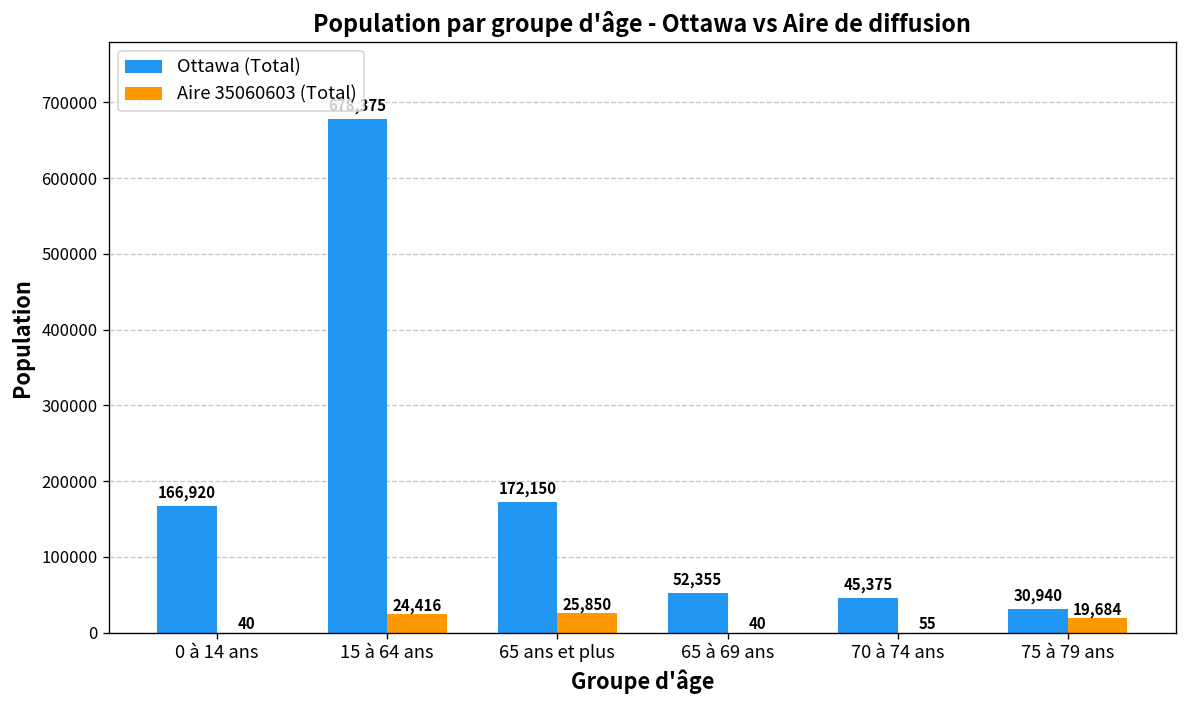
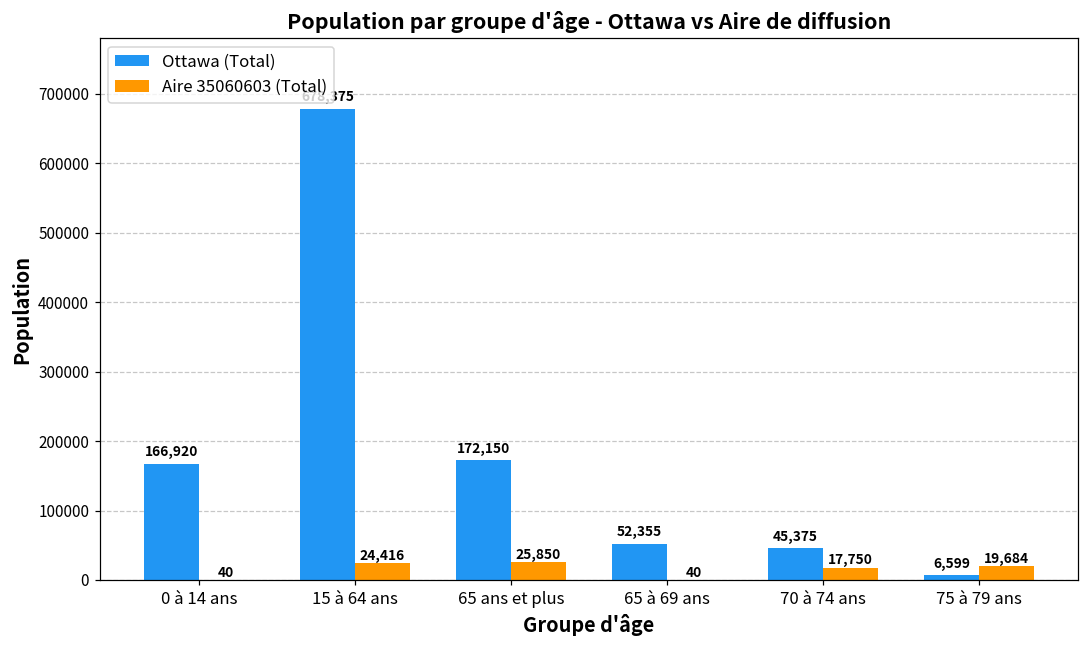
  {
    "Ottawa (Total)": {
      "0 à 14 ans": "166,920",
      "65 ans et plus": "172,150",
      "65 à 69 ans": "52,355",
      "70 à 74 ans": "45,375",
-     "75 à 79 ans": "30,940"
+     "75 à 79 ans": "6,599"
    },
    "Aire 35060603 (Total)": {
      "0 à 14 ans": "40",
      "15 à 64 ans": "24,416",
      "65 ans et plus": "25,850",
      "65 à 69 ans": "40",
-     "70 à 74 ans": "55",
+     "70 à 74 ans": "17,750",
      "75 à 79 ans": "19,684"
    }
  }
